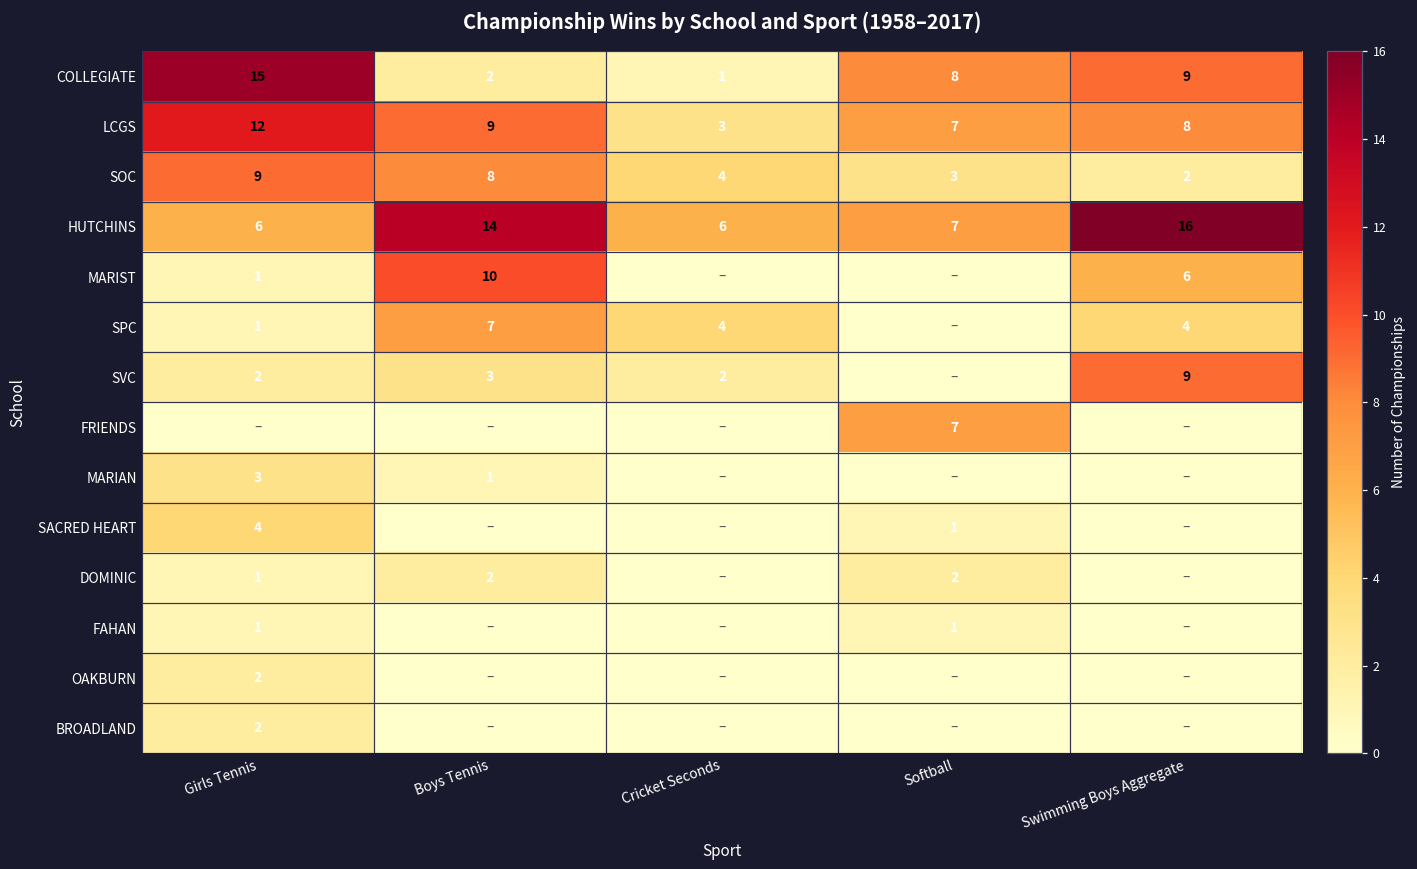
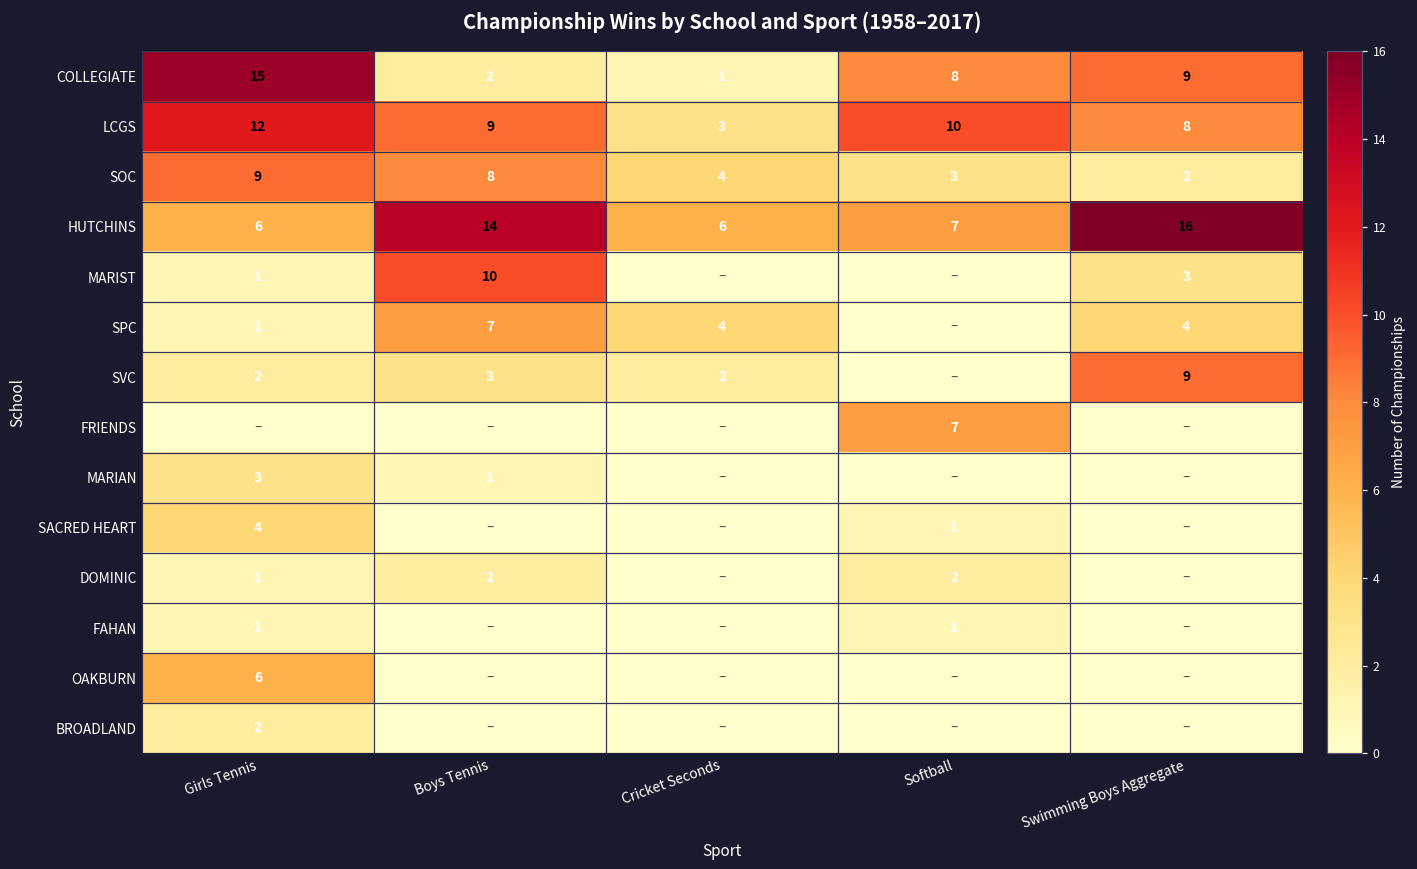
  {
    "COLLEGIATE": {
      "Girls Tennis": 15,
      "Boys Tennis": 2,
      "Cricket Seconds": 1,
      "Softball": 8,
      "Swimming Boys Aggregate": 9
    },
    "LCGS": {
      "Girls Tennis": 12,
      "Boys Tennis": 9,
      "Cricket Seconds": 3,
-     "Softball": 7,
+     "Softball": 10,
      "Swimming Boys Aggregate": 8
    },
    "SOC": {
      "Girls Tennis": 9,
      "Boys Tennis": 8,
      "Cricket Seconds": 4,
      "Softball": 3,
      "Swimming Boys Aggregate": 2
    },
    "HUTCHINS": {
      "Girls Tennis": 6,
      "Boys Tennis": 14,
      "Cricket Seconds": 6,
      "Softball": 7,
      "Swimming Boys Aggregate": 16
    },
    "MARIST": {
      "Girls Tennis": 1,
      "Boys Tennis": 10,
-     "Swimming Boys Aggregate": 6
+     "Swimming Boys Aggregate": 3
    },
    "SPC": {
      "Girls Tennis": 1,
      "Boys Tennis": 7,
      "Cricket Seconds": 4,
      "Swimming Boys Aggregate": 4
    },
    "SVC": {
      "Girls Tennis": 2,
      "Boys Tennis": 3,
      "Cricket Seconds": 2,
      "Swimming Boys Aggregate": 9
    },
    "FRIENDS": {
      "Softball": 7
    },
    "MARIAN": {
      "Girls Tennis": 3,
      "Boys Tennis": 1
    },
    "SACRED HEART": {
      "Girls Tennis": 4,
      "Softball": 1
    },
    "DOMINIC": {
      "Girls Tennis": 1,
      "Boys Tennis": 2,
      "Softball": 2
    },
    "FAHAN": {
      "Girls Tennis": 1,
      "Softball": 1
    },
    "OAKBURN": {
-     "Girls Tennis": 2
+     "Girls Tennis": 6
    },
    "BROADLAND": {
      "Girls Tennis": 2
    }
  }
